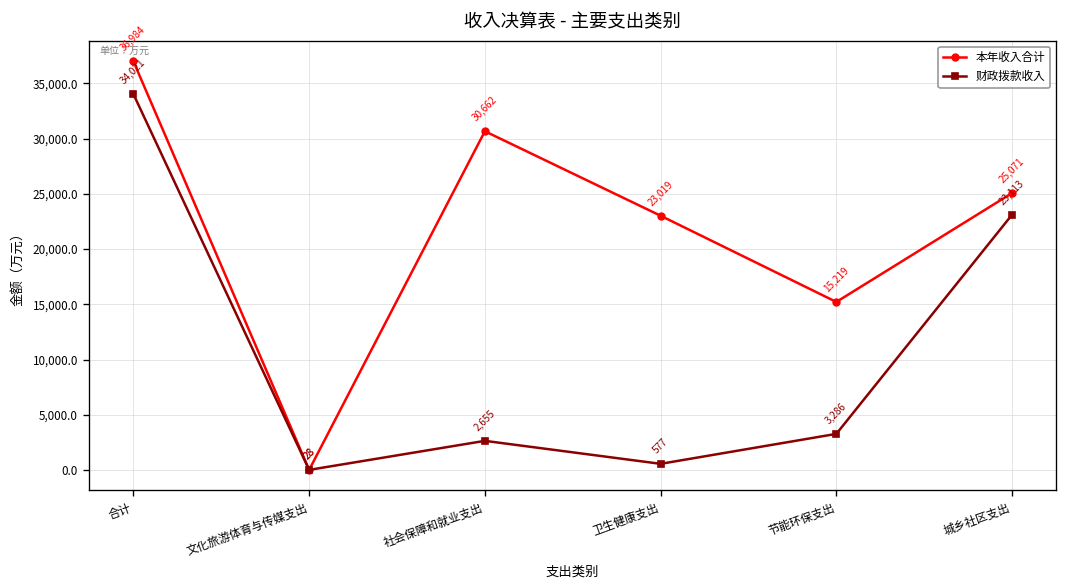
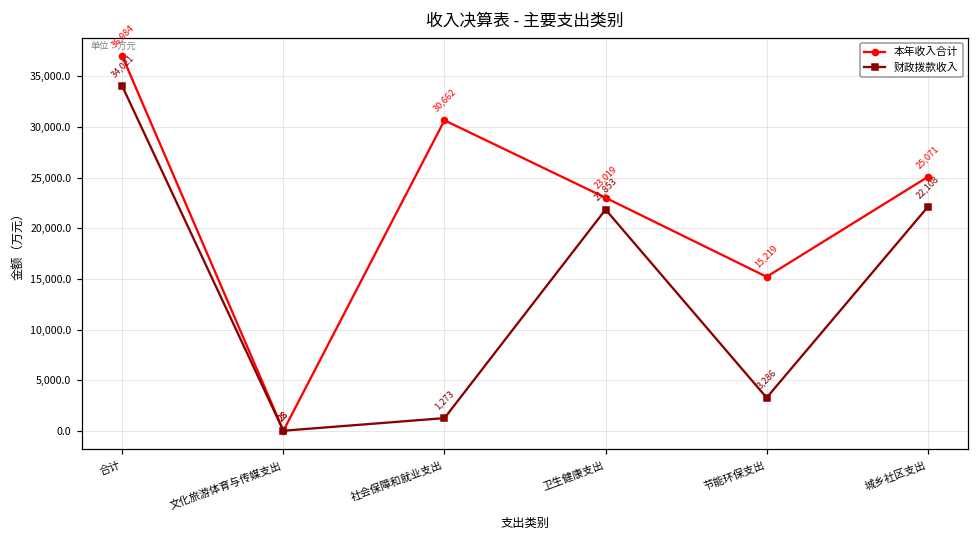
  {
    "本年收入合计": {
      "社会保障和就业支出": "30,662",
      "卫生健康支出": "23,019",
      "节能环保支出": "15,219"
    },
    "财政拨款收入": {
-     "社会保障和就业支出": "2,655",
-     "卫生健康支出": "577",
+     "社会保障和就业支出": "1,273",
+     "卫生健康支出": "21,853",
      "节能环保支出": "3,286",
-     "城乡社区支出": "23,113"
+     "城乡社区支出": "22,108"
    }
  }
